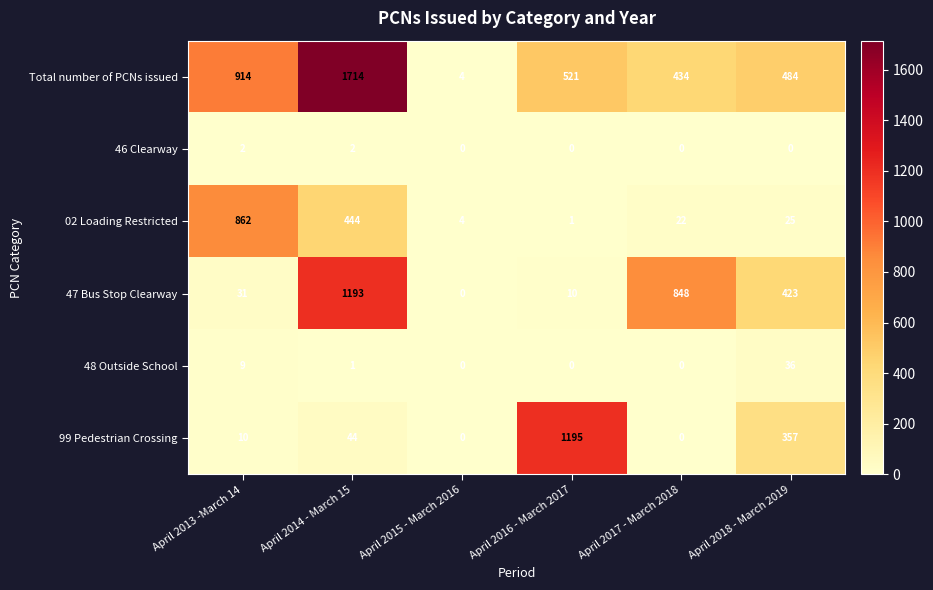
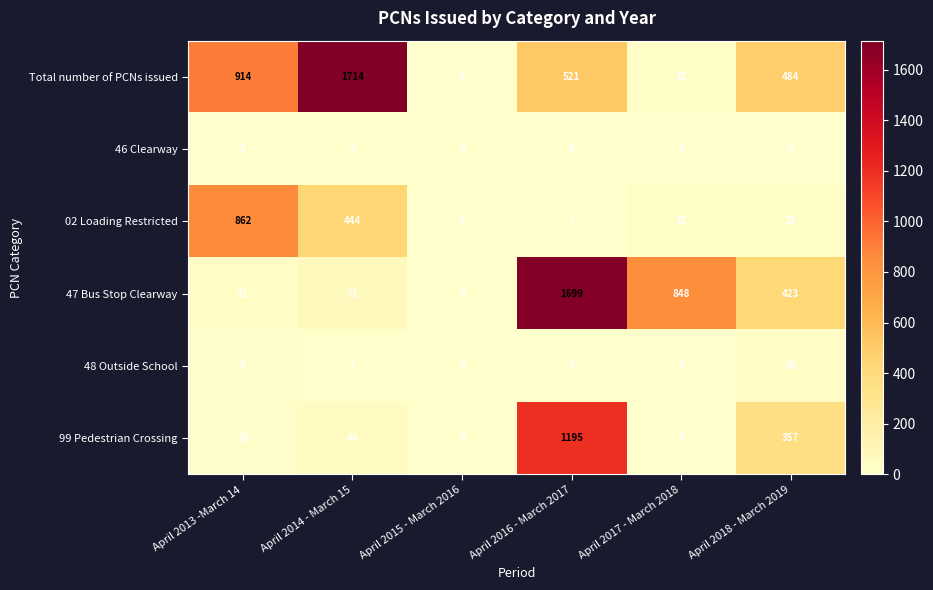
  {
    "Total number of PCNs issued": {
      "April 2013 -March 14": 914,
      "April 2014 - March 15": 1714,
      "April 2015 - March 2016": 4,
      "April 2016 - March 2017": 521,
-     "April 2017 - March 2018": 434,
+     "April 2017 - March 2018": 22,
      "April 2018 - March 2019": 484
    },
    "46 Clearway": {
      "April 2013 -March 14": 2,
      "April 2014 - March 15": 2,
      "April 2015 - March 2016": 0,
      "April 2016 - March 2017": 0,
      "April 2017 - March 2018": 0,
      "April 2018 - March 2019": 0
    },
    "02 Loading Restricted": {
      "April 2013 -March 14": 862,
      "April 2014 - March 15": 444,
      "April 2015 - March 2016": 4,
      "April 2016 - March 2017": 1,
      "April 2017 - March 2018": 22,
      "April 2018 - March 2019": 25
    },
    "47 Bus Stop Clearway": {
      "April 2013 -March 14": 31,
-     "April 2014 - March 15": 1193,
+     "April 2014 - March 15": 71,
      "April 2015 - March 2016": 0,
-     "April 2016 - March 2017": 10,
+     "April 2016 - March 2017": 1699,
      "April 2017 - March 2018": 848,
      "April 2018 - March 2019": 423
    },
    "48 Outside School": {
      "April 2013 -March 14": 9,
      "April 2014 - March 15": 1,
      "April 2015 - March 2016": 0,
      "April 2016 - March 2017": 0,
      "April 2017 - March 2018": 0,
      "April 2018 - March 2019": 36
    },
    "99 Pedestrian Crossing": {
      "April 2013 -March 14": 10,
      "April 2014 - March 15": 44,
      "April 2015 - March 2016": 0,
      "April 2016 - March 2017": 1195,
      "April 2017 - March 2018": 0,
      "April 2018 - March 2019": 357
    }
  }
